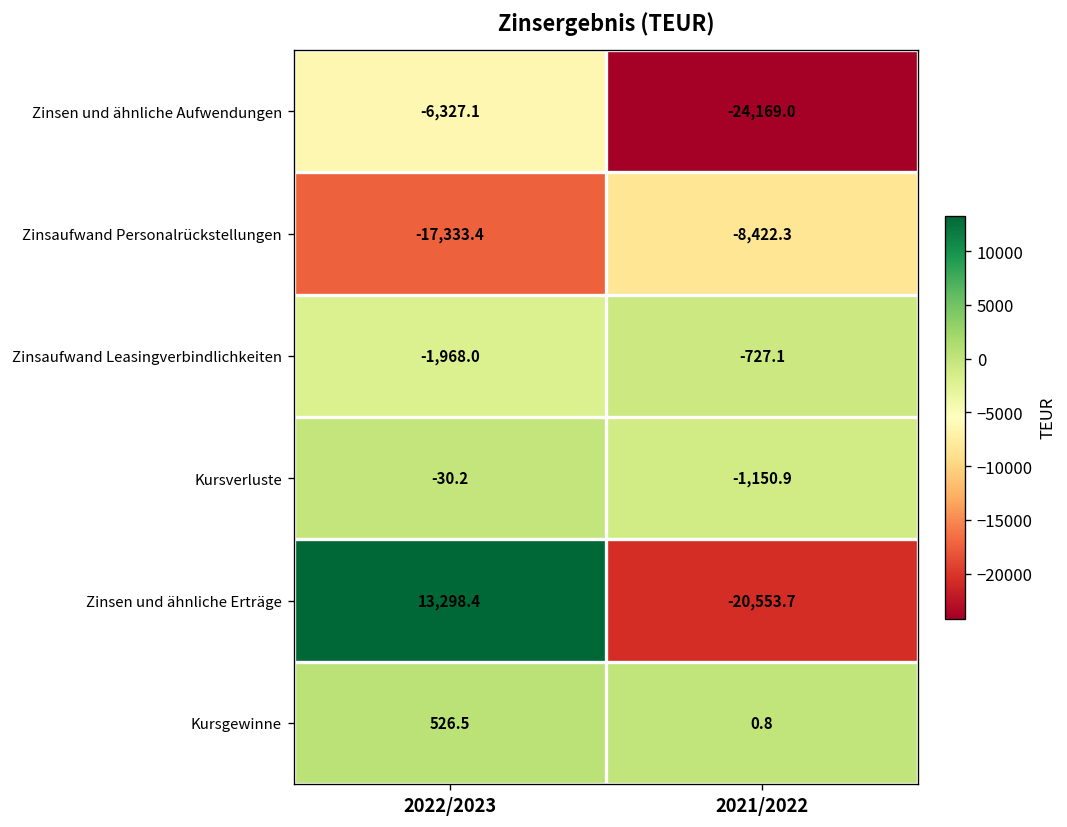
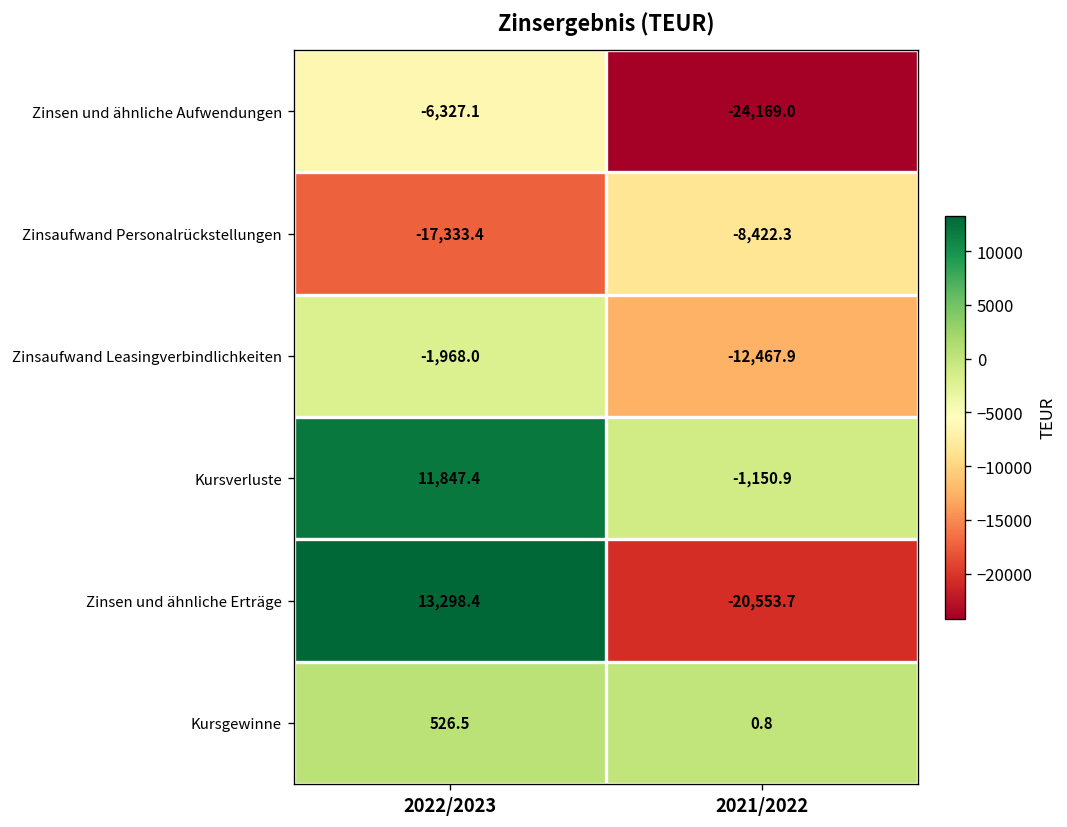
  {
    "Zinsen und ähnliche Aufwendungen": {
      "2022/2023": "-6,327.1",
      "2021/2022": "-24,169.0"
    },
    "Zinsaufwand Personalrückstellungen": {
      "2022/2023": "-17,333.4",
      "2021/2022": "-8,422.3"
    },
    "Zinsaufwand Leasingverbindlichkeiten": {
      "2022/2023": "-1,968.0",
-     "2021/2022": "-727.1"
+     "2021/2022": "-12,467.9"
    },
    "Kursverluste": {
-     "2022/2023": "-30.2",
+     "2022/2023": "11,847.4",
      "2021/2022": "-1,150.9"
    },
    "Zinsen und ähnliche Erträge": {
      "2022/2023": "13,298.4",
      "2021/2022": "-20,553.7"
    },
    "Kursgewinne": {
      "2022/2023": "526.5",
      "2021/2022": "0.8"
    }
  }
